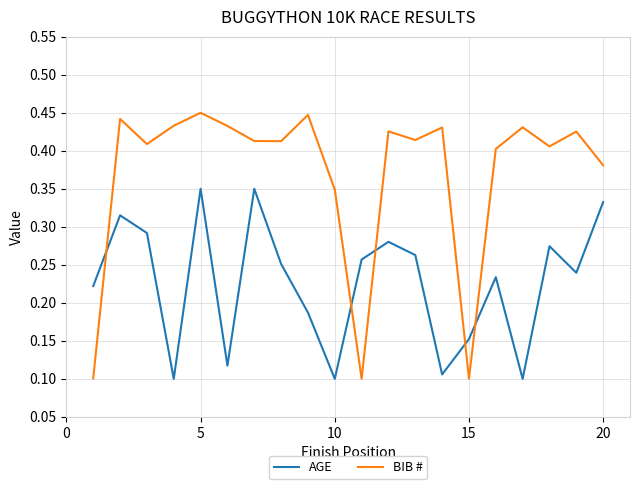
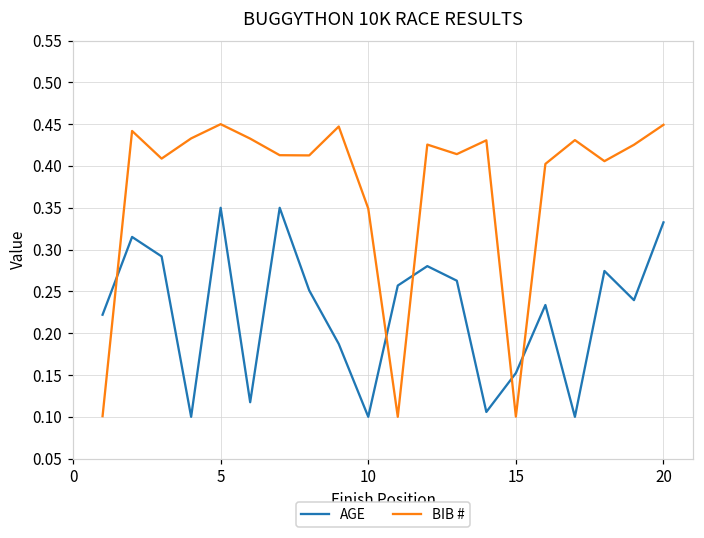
  {
    "AGE": {
      "5": 0.35,
      "10": 0.10,
      "15": 0.15,
      "20": 0.33
    },
    "BIB #": {
      "5": 0.45,
      "10": 0.35,
      "15": 0.10,
-     "20": 0.38
+     "20": 0.45
    }
  }
